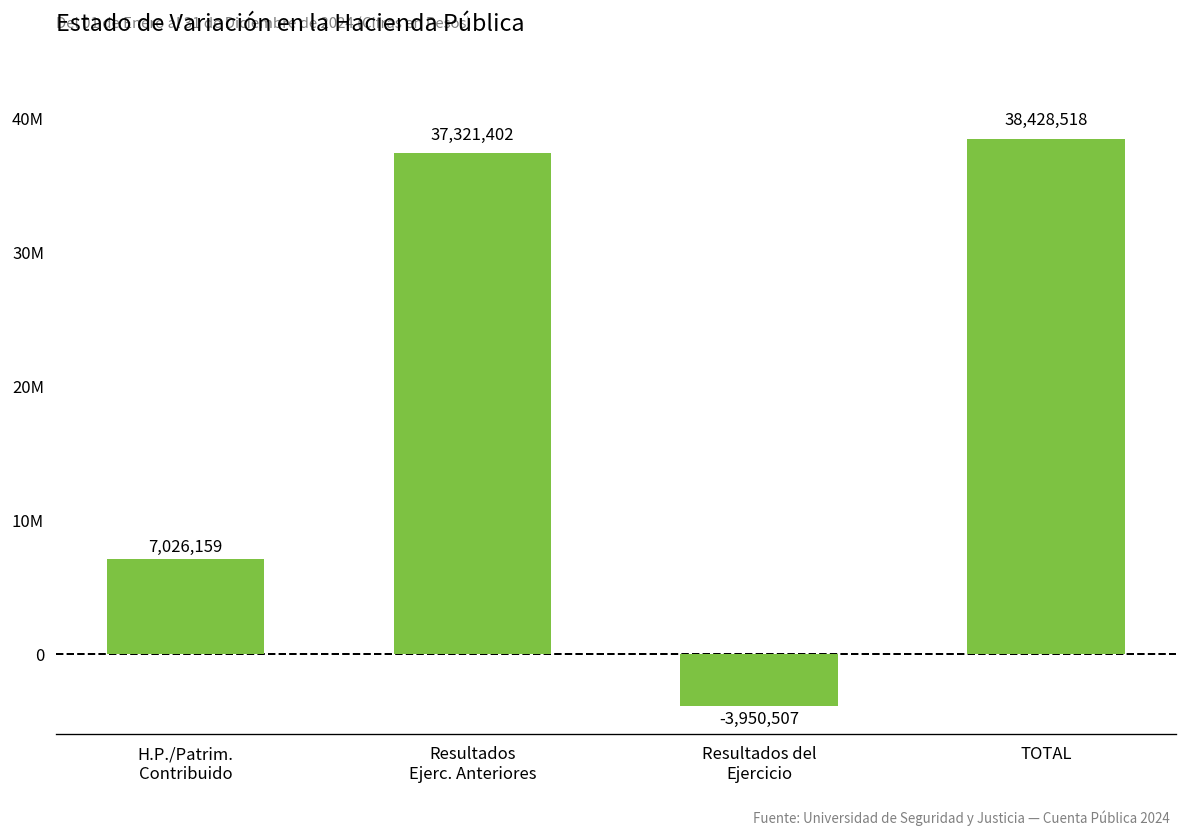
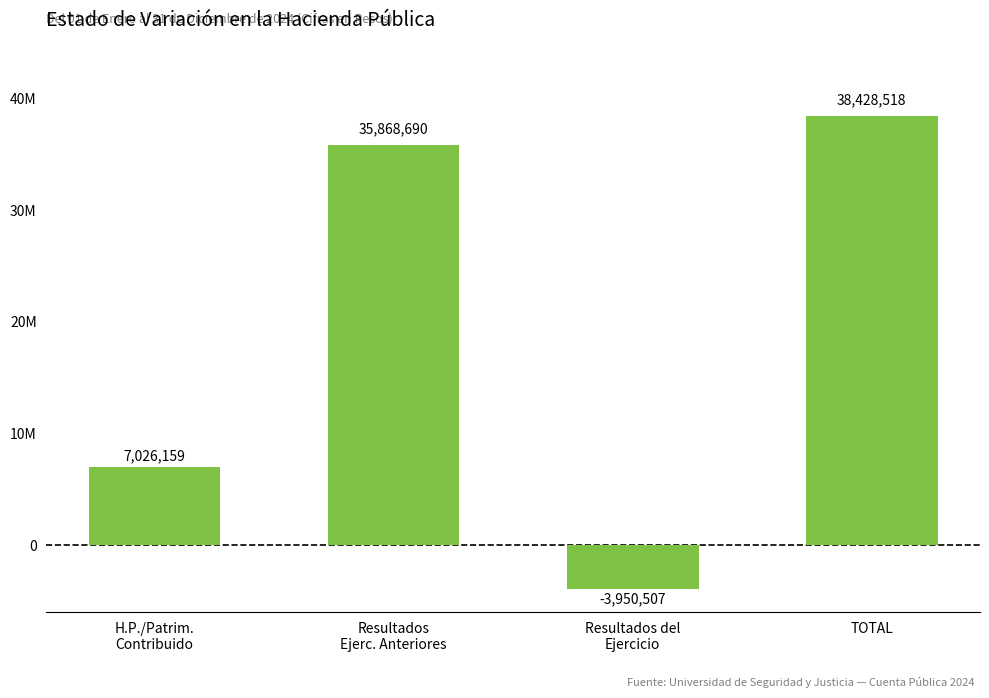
  {
    "H.P./Patrim. Contribuido": "7,026,159",
-   "Resultados Ejerc. Anteriores": "37,321,402",
+   "Resultados Ejerc. Anteriores": "35,868,690",
    "Resultados del Ejercicio": "-3,950,507",
    "TOTAL": "38,428,518"
  }
